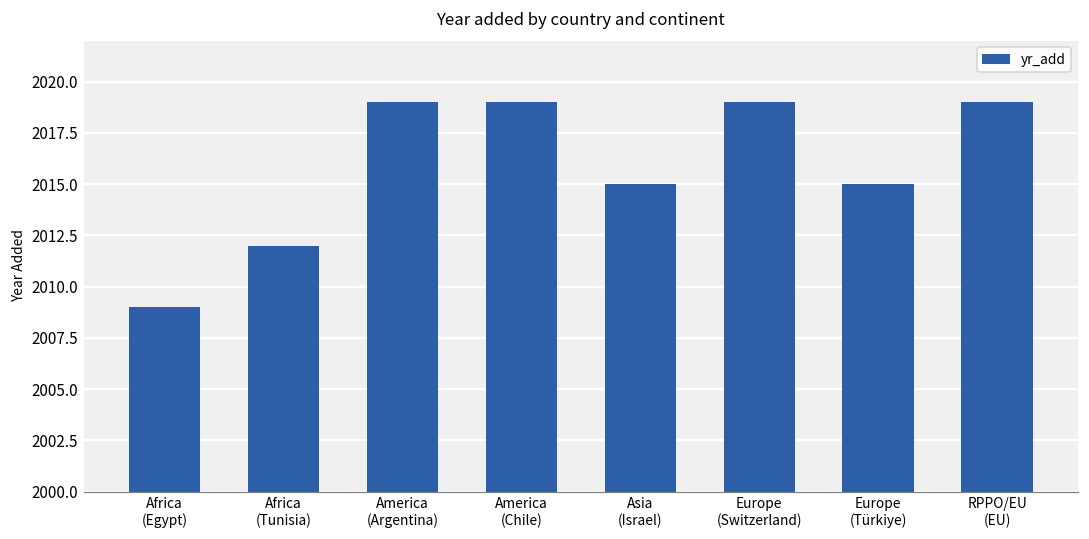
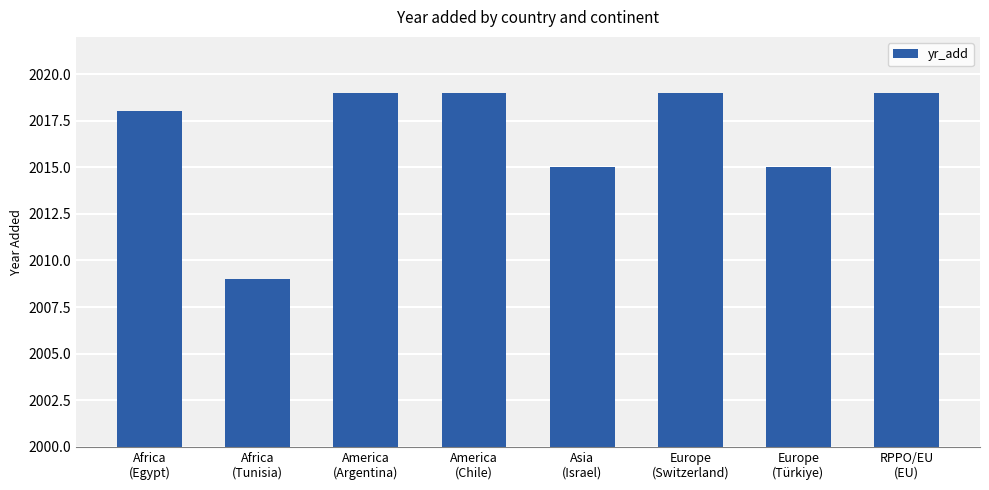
  {
-   "Africa (Egypt)": 2009,
-   "Africa (Tunisia)": 2012,
+   "Africa (Egypt)": 2018,
+   "Africa (Tunisia)": 2009,
    "America (Argentina)": 2019,
    "America (Chile)": 2019,
    "Asia (Israel)": 2015,
    "Europe (Switzerland)": 2019,
    "Europe (Türkiye)": 2015,
    "RPPO/EU (EU)": 2019
  }
